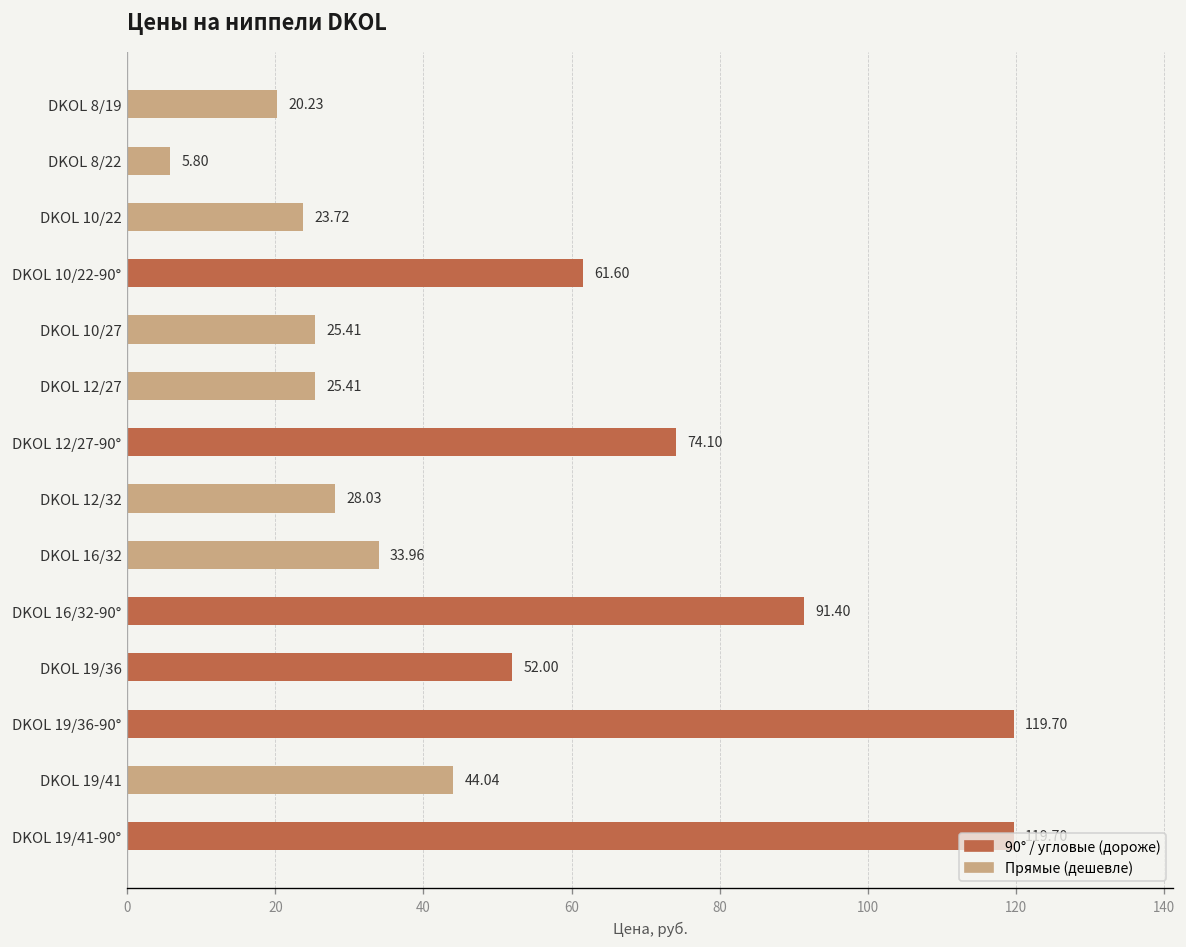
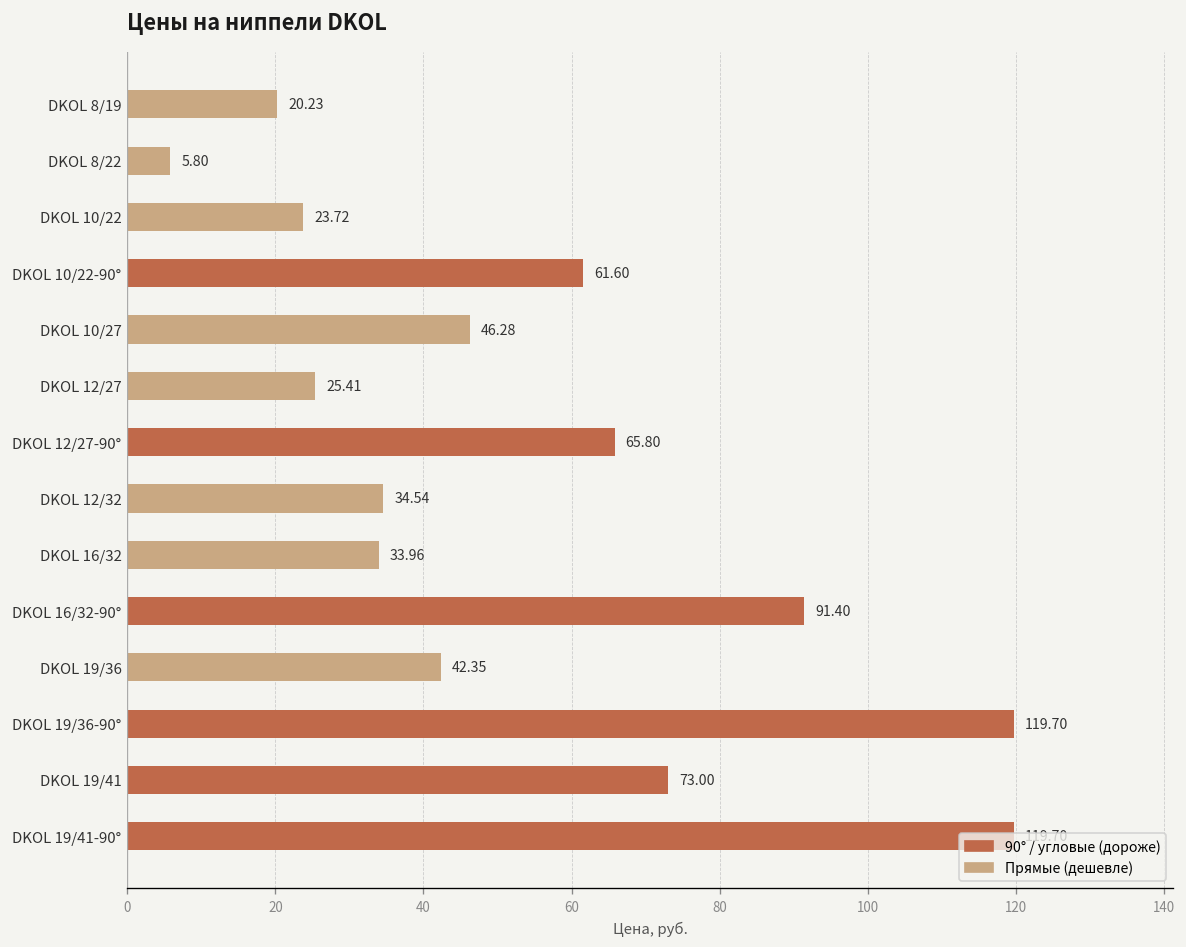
  {
    "DKOL 8/19": 20.23,
    "DKOL 8/22": 5.80,
    "DKOL 10/22": 23.72,
    "DKOL 10/22-90°": 61.60,
-   "DKOL 10/27": 25.41,
+   "DKOL 10/27": 46.28,
    "DKOL 12/27": 25.41,
-   "DKOL 12/27-90°": 74.10,
-   "DKOL 12/32": 28.03,
+   "DKOL 12/27-90°": 65.80,
+   "DKOL 12/32": 34.54,
    "DKOL 16/32": 33.96,
    "DKOL 16/32-90°": 91.40,
-   "DKOL 19/36": 52.00,
+   "DKOL 19/36": 42.35,
    "DKOL 19/36-90°": 119.70,
-   "DKOL 19/41": 44.04
+   "DKOL 19/41": 73.00
  }
